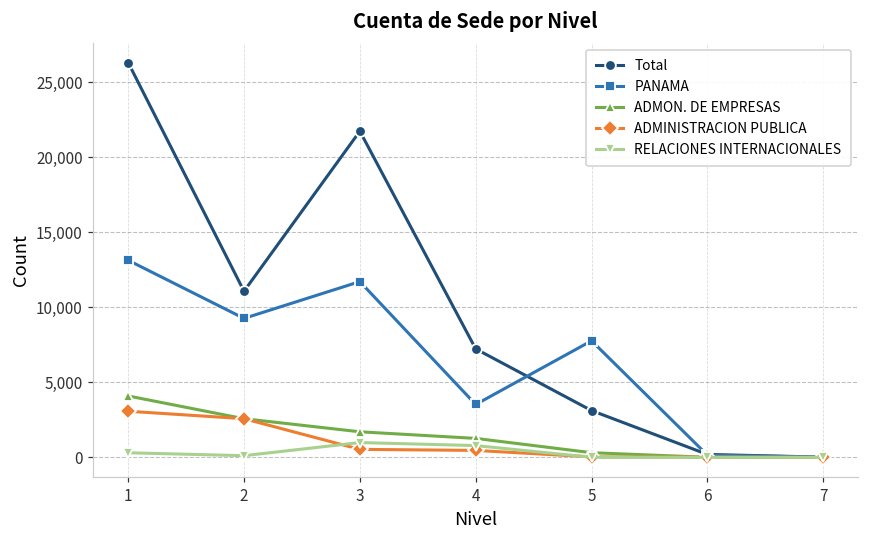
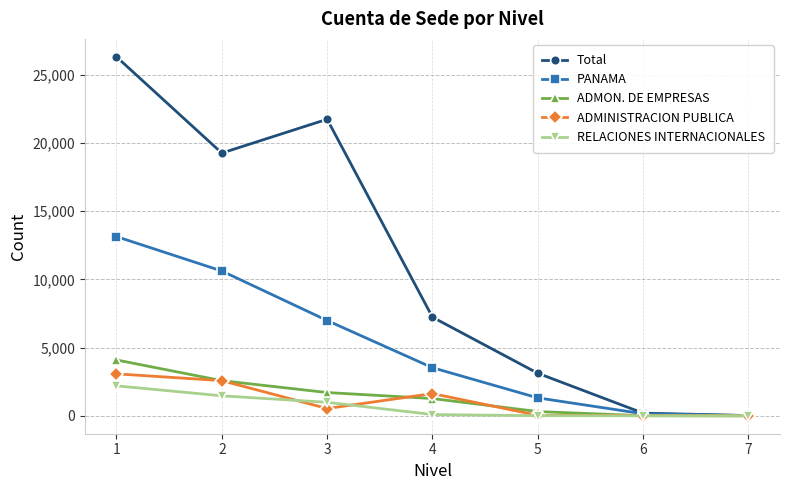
  {
    "Total": {
      "1": "26,300",
-     "2": "11,100",
+     "2": "19,300",
      "3": "21,700",
      "4": "7,200",
      "5": "3,100"
    },
    "PANAMA": {
      "1": "13,100",
-     "2": "9,300",
-     "3": "11,700",
+     "2": "10,600",
+     "3": "7,000",
      "4": "3,500",
-     "5": "7,800"
+     "5": "1,300"
    },
    "ADMON. DE EMPRESAS": {
      "1": "4,100",
      "3": "1,700",
      "4": "1,300",
      "5": "300"
    },
    "ADMINISTRACION PUBLICA": {
      "1": "3,100",
      "3": "500",
-     "4": "500"
+     "4": "1,600"
    },
    "RELACIONES INTERNACIONALES": {
-     "1": "300",
-     "2": "100",
+     "1": "2,200",
+     "2": "1,500",
      "3": "1,000",
-     "4": "800"
+     "4": "100"
    }
  }
